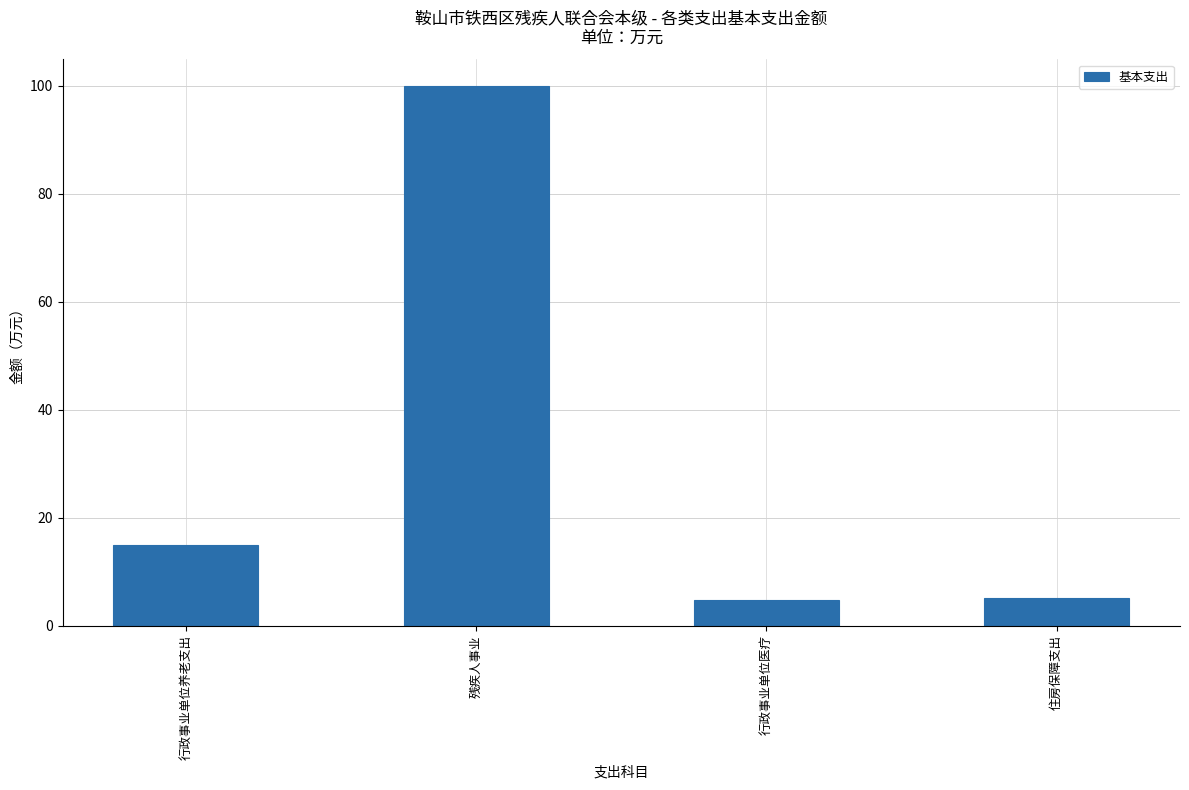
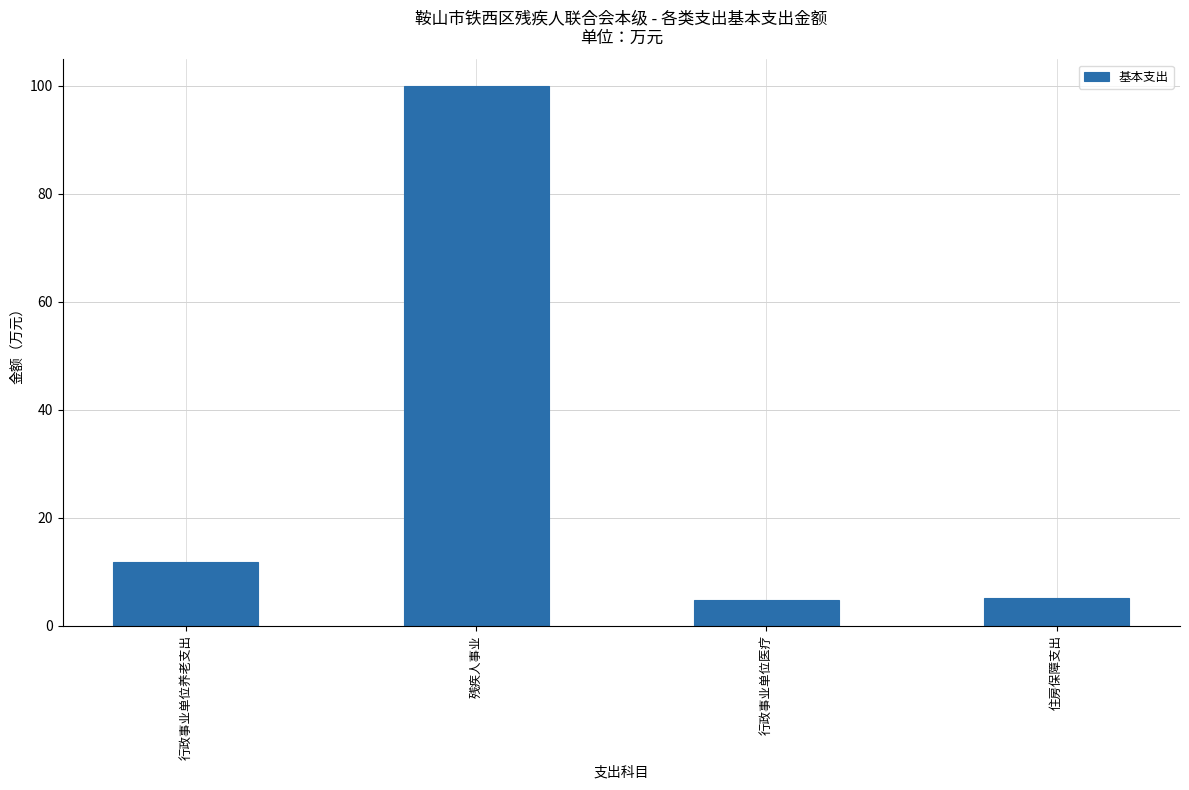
  {
-   "行政事业单位养老支出": 15,
+   "行政事业单位养老支出": 12,
    "残疾人事业": 100,
    "行政事业单位医疗": 5,
    "住房保障支出": 5
  }
